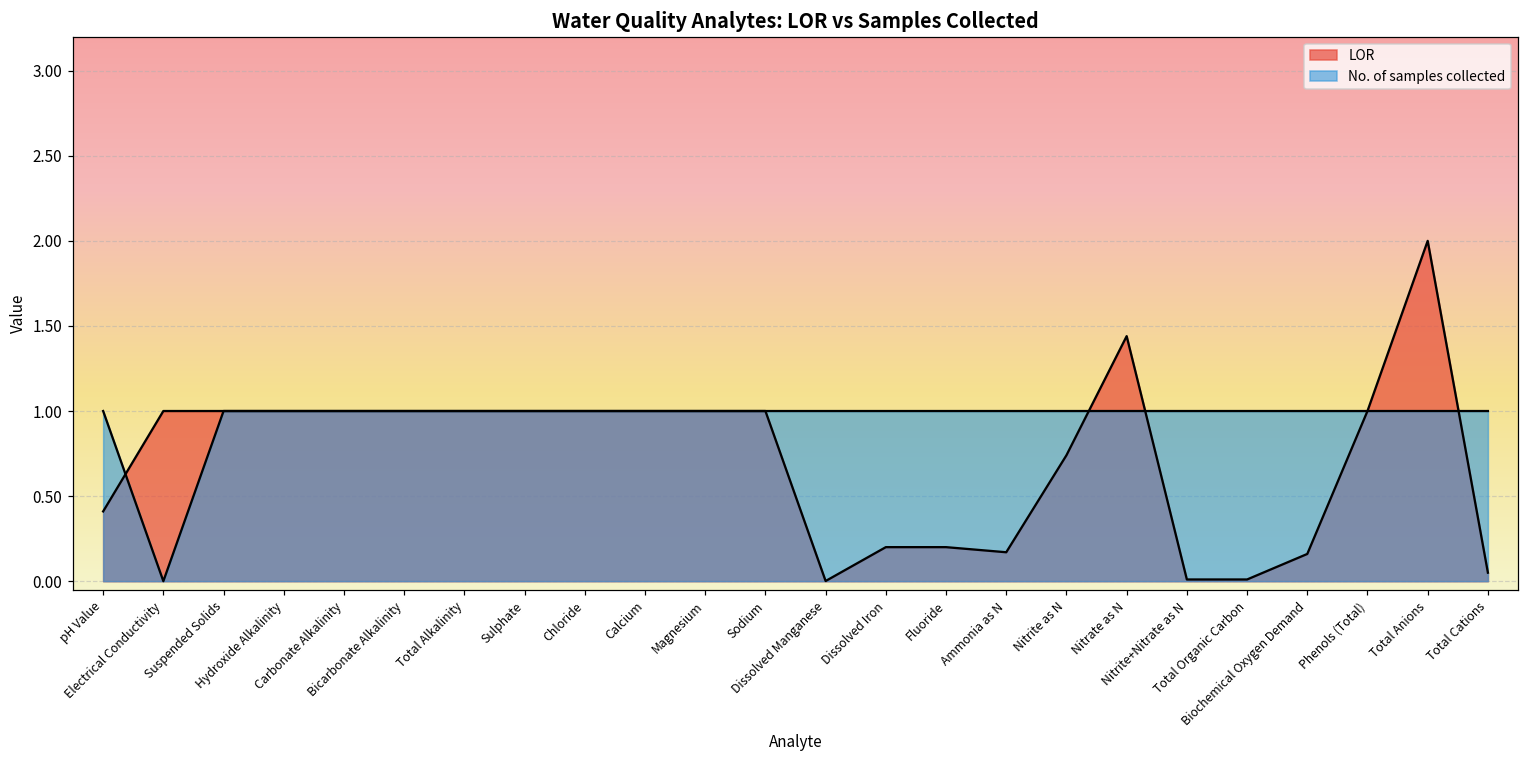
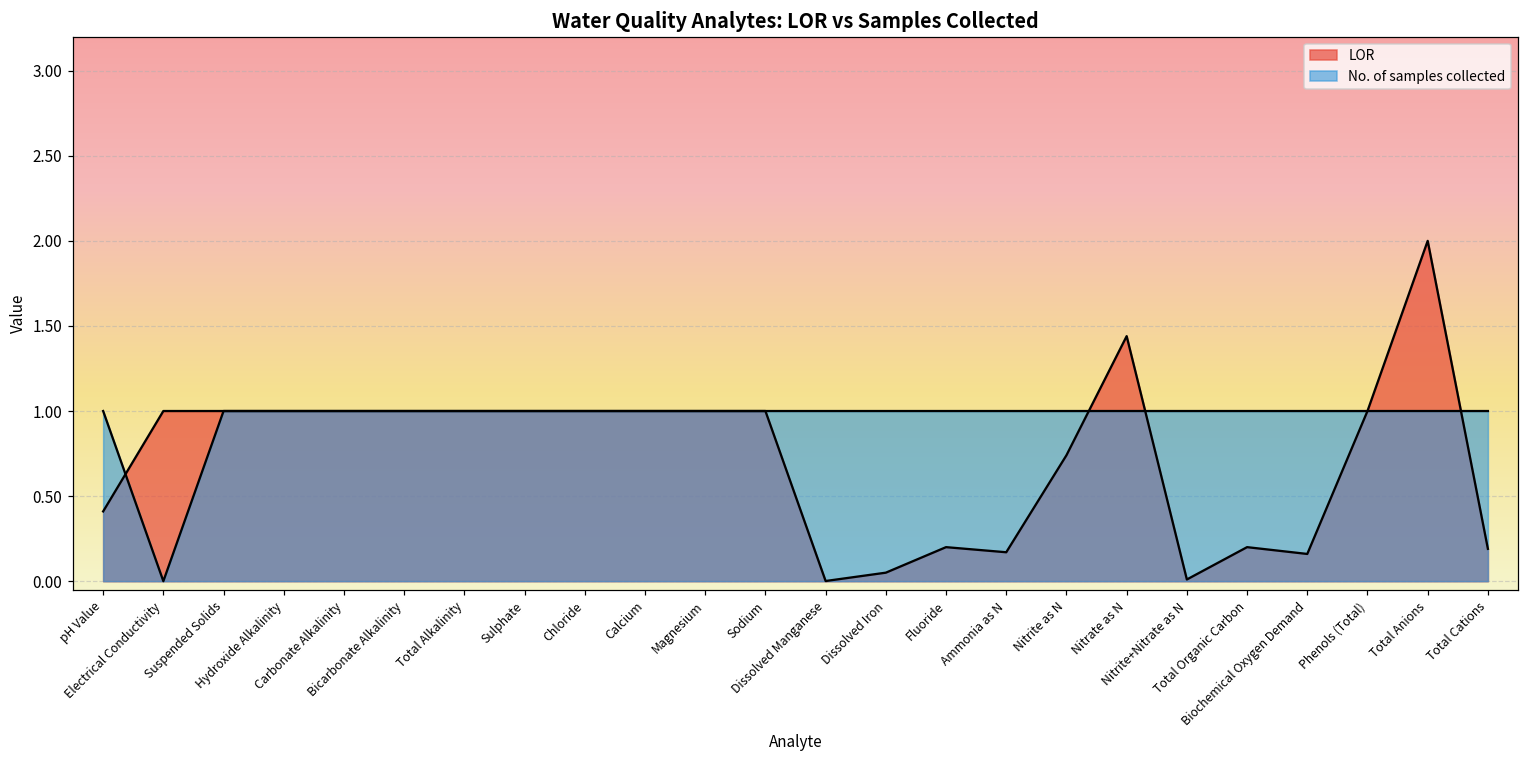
  {
    "LOR": {
      "pH Value": 0.41,
      "Electrical Conductivity": 1.00,
      "Dissolved Manganese": 0.00,
-     "Dissolved Iron": 0.20,
+     "Dissolved Iron": 0.05,
      "Fluoride": 0.20,
      "Ammonia as N": 0.17,
      "Nitrite as N": 0.74,
      "Nitrate as N": 1.44,
      "Nitrite+Nitrate as N": 0.01,
-     "Total Organic Carbon": 0.01,
+     "Total Organic Carbon": 0.20,
      "Biochemical Oxygen Demand": 0.16,
      "Total Anions": 2.00,
-     "Total Cations": 0.05
+     "Total Cations": 0.19
    },
    "No. of samples collected": {
      "pH Value": 1.00,
      "Electrical Conductivity": 0.00,
      "Dissolved Manganese": 1.00,
      "Dissolved Iron": 1.00,
      "Fluoride": 1.00,
      "Ammonia as N": 1.00,
      "Nitrite as N": 1.00,
      "Nitrate as N": 1.00,
      "Nitrite+Nitrate as N": 1.00,
      "Total Organic Carbon": 1.00,
      "Biochemical Oxygen Demand": 1.00,
      "Total Anions": 1.00,
      "Total Cations": 1.00
    }
  }
